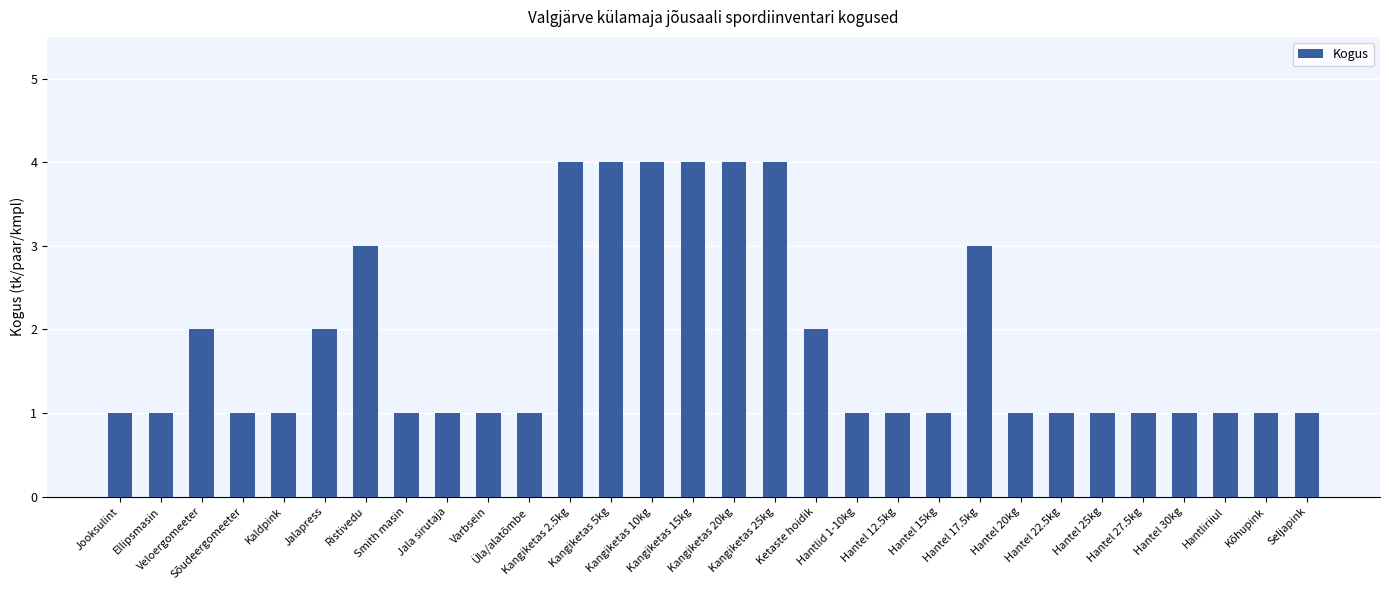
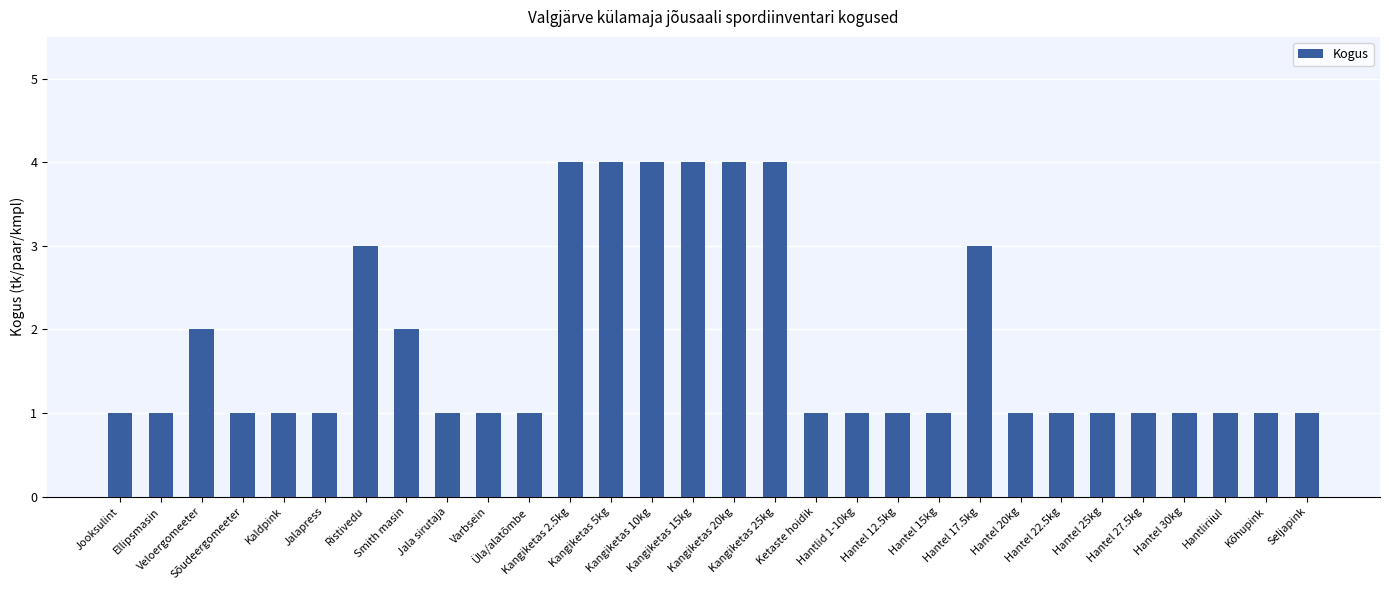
  {
    "Jooksulint": 1,
    "Ellipsmasin": 1,
    "Veloergomeeter": 2,
    "Sõudeergomeeter": 1,
    "Kaldpink": 1,
-   "Jalapress": 2,
+   "Jalapress": 1,
    "Ristivedu": 3,
-   "Smith masin": 1,
+   "Smith masin": 2,
    "Jala sirutaja": 1,
    "Varbsein": 1,
    "Üla/alatõmbe": 1,
    "Kangiketas 2.5kg": 4,
    "Kangiketas 5kg": 4,
    "Kangiketas 10kg": 4,
    "Kangiketas 15kg": 4,
    "Kangiketas 20kg": 4,
    "Kangiketas 25kg": 4,
-   "Ketaste hoidik": 2,
+   "Ketaste hoidik": 1,
    "Hantlid 1-10kg": 1,
    "Hantel 12.5kg": 1,
    "Hantel 15kg": 1,
    "Hantel 17.5kg": 3,
    "Hantel 20kg": 1,
    "Hantel 22.5kg": 1,
    "Hantel 25kg": 1,
    "Hantel 27.5kg": 1,
    "Hantel 30kg": 1,
    "Hantliriiul": 1,
    "Kõhupink": 1,
    "Seljapink": 1
  }
